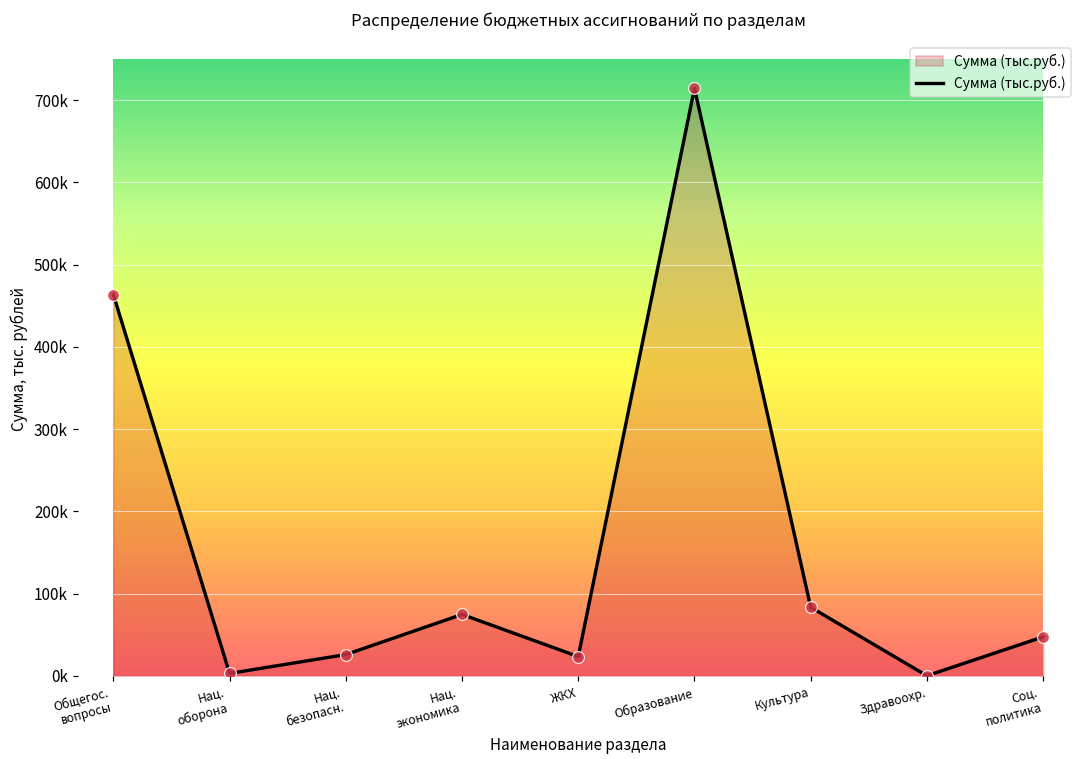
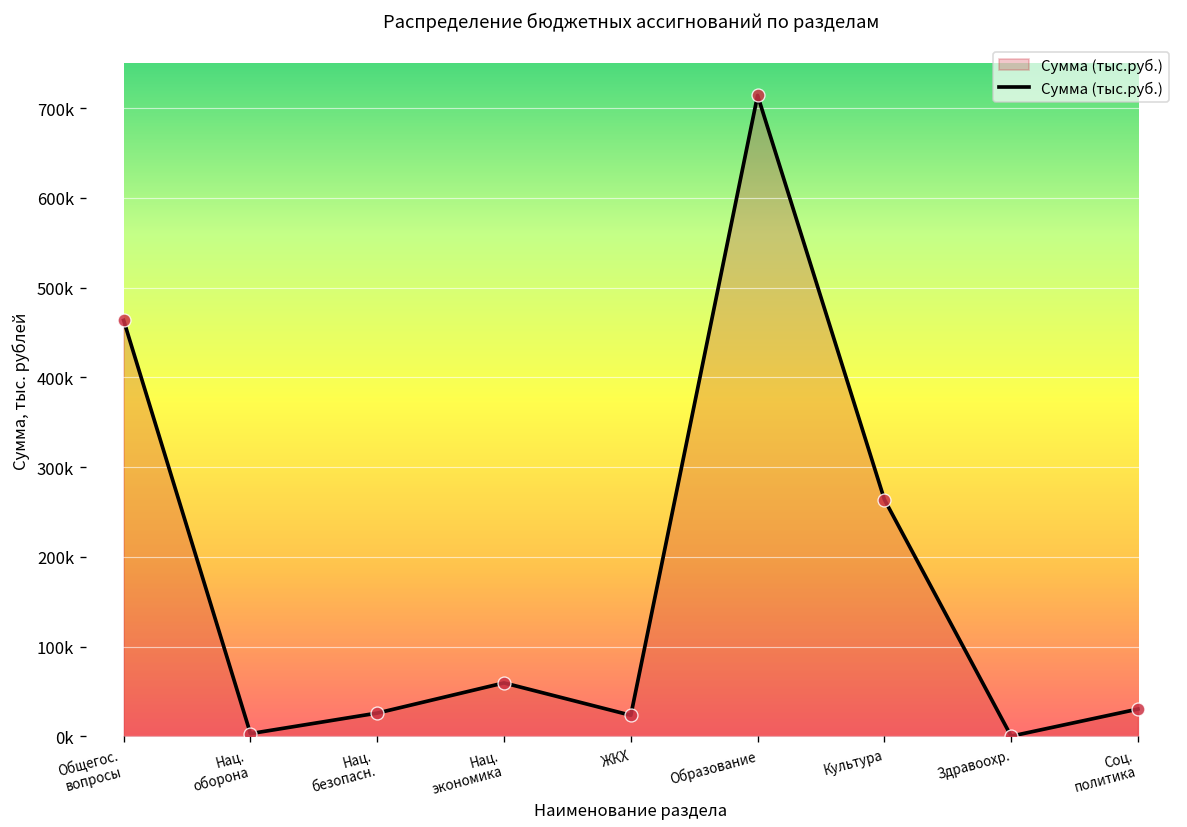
  {
    "Общегос. вопросы": 460000,
    "Нац. oборона": 0,
    "Нац. безопасн.": 30000,
-   "Нац. экономика": 70000,
+   "Нац. экономика": 60000,
    "ЖКХ": 20000,
    "Образование": 710000,
-   "Культура": 80000,
+   "Культура": 260000,
    "Здравоохр.": 0,
-   "Соц. политика": 50000
+   "Соц. политика": 30000
  }
